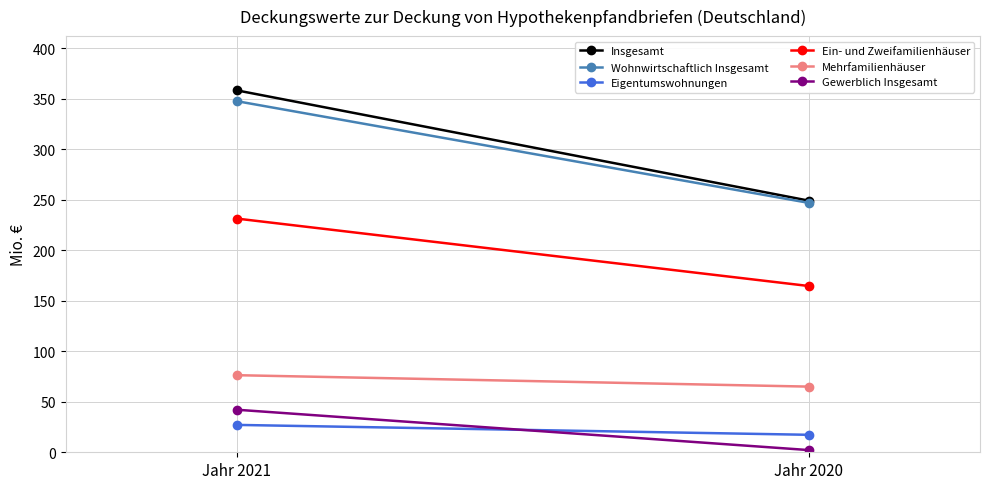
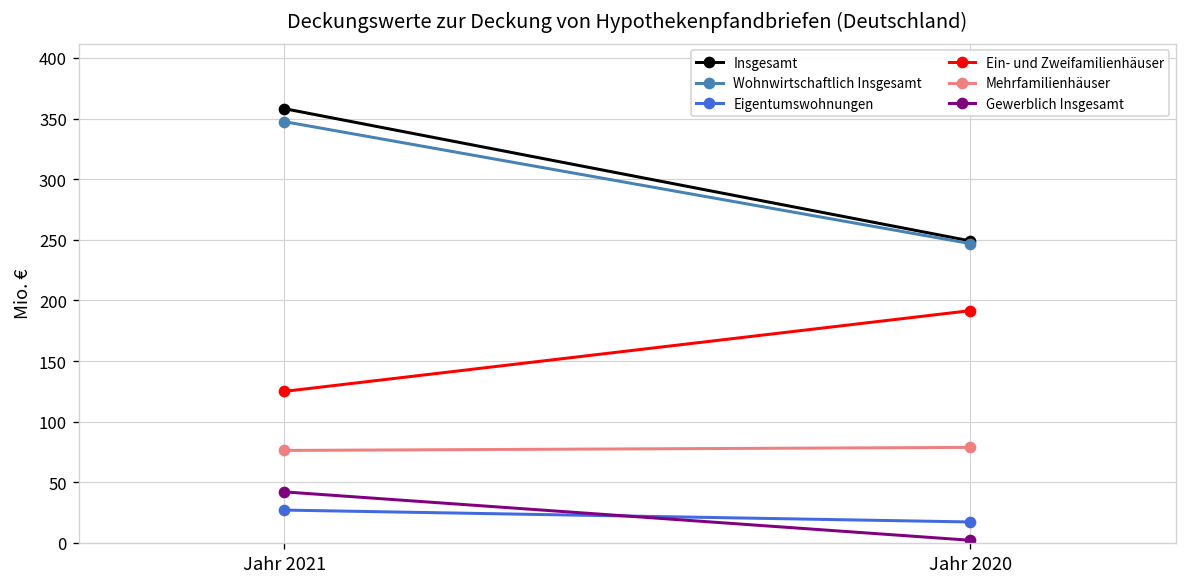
  {
    "Insgesamt": {
      "Jahr 2021": 358
    },
    "Ein- und Zweifamilienhäuser": {
-     "Jahr 2021": 231,
-     "Jahr 2020": 165
+     "Jahr 2021": 125,
+     "Jahr 2020": 192
    },
    "Mehrfamilienhäuser": {
      "Jahr 2021": 76,
-     "Jahr 2020": 65
+     "Jahr 2020": 79
    },
    "Gewerblich Insgesamt": {
      "Jahr 2021": 42,
      "Jahr 2020": 2
    }
  }
